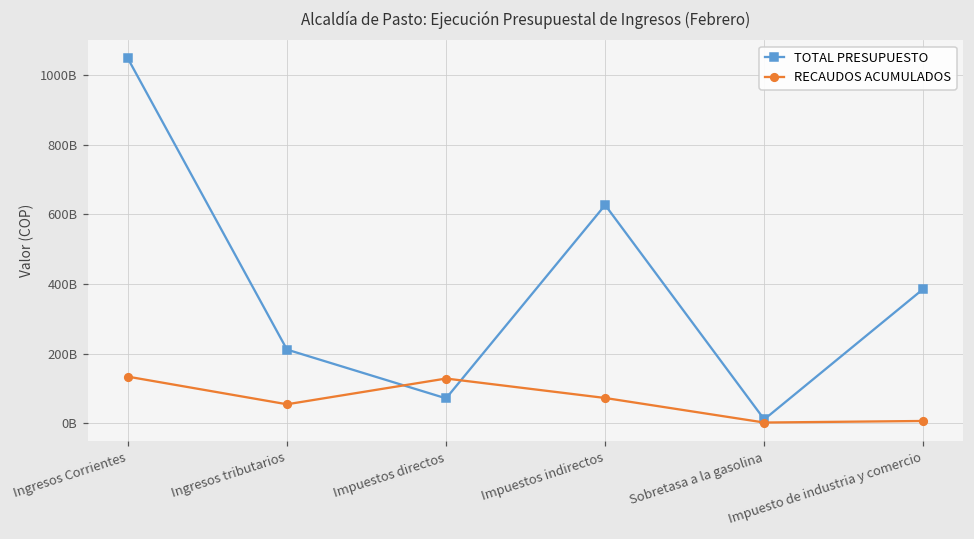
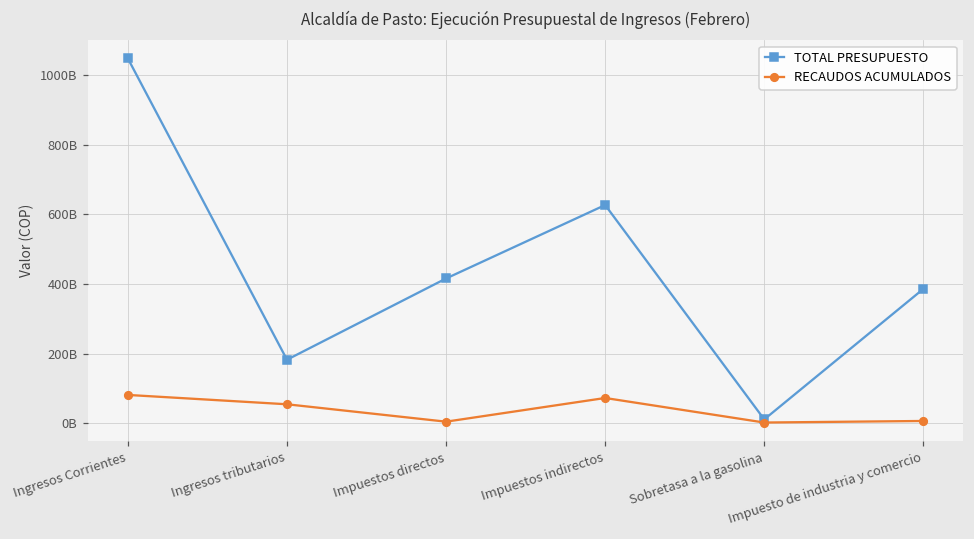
  {
    "TOTAL PRESUPUESTO": {
      "Ingresos Corrientes": 1050000000000,
-     "Ingresos tributarios": 210000000000,
-     "Impuestos directos": 70000000000,
+     "Ingresos tributarios": 180000000000,
+     "Impuestos directos": 420000000000,
      "Impuestos indirectos": 630000000000,
      "Sobretasa a la gasolina": 10000000000,
      "Impuesto de industria y comercio": 390000000000
    },
    "RECAUDOS ACUMULADOS": {
-     "Ingresos Corrientes": 130000000000,
+     "Ingresos Corrientes": 80000000000,
      "Ingresos tributarios": 50000000000,
-     "Impuestos directos": 130000000000,
+     "Impuestos directos": 0,
      "Impuestos indirectos": 70000000000,
      "Sobretasa a la gasolina": 0,
      "Impuesto de industria y comercio": 10000000000
    }
  }
